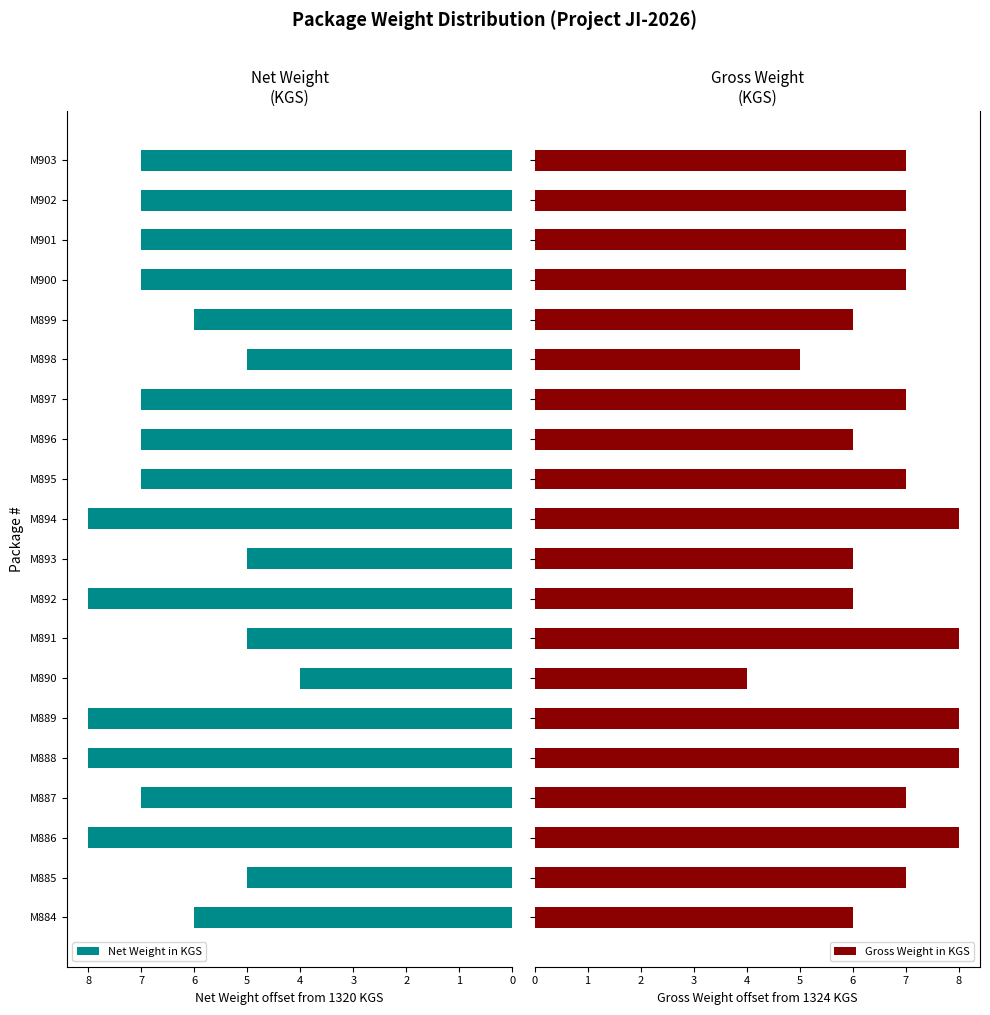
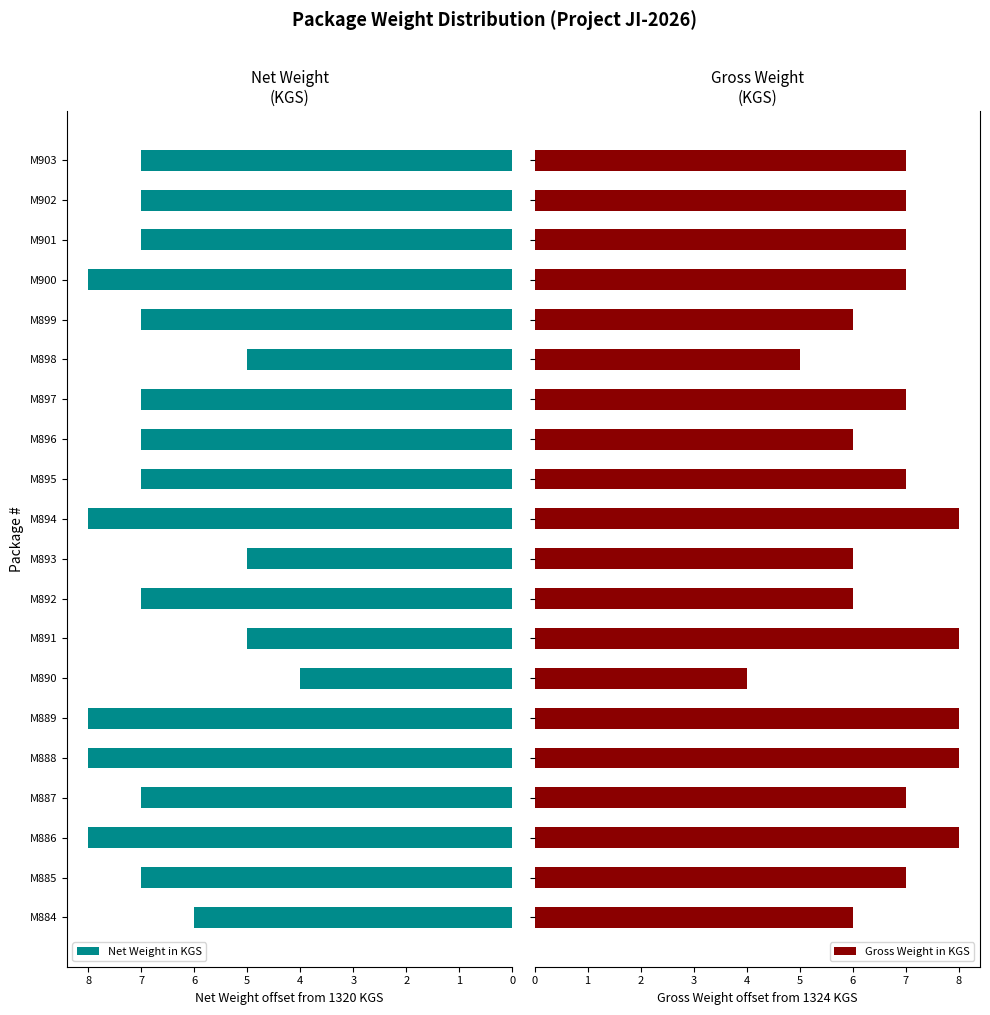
  {
    "Net Weight (KGS)": {
      "M903": 7.0,
      "M902": 7.0,
      "M901": 7.0,
-     "M900": 7.0,
-     "M899": 6.0,
+     "M900": 8.0,
+     "M899": 7.0,
      "M898": 5.0,
      "M897": 7.0,
      "M896": 7.0,
      "M895": 7.0,
      "M894": 8.0,
      "M893": 5.0,
-     "M892": 8.0,
+     "M892": 7.0,
      "M891": 5.0,
      "M890": 4.0,
      "M889": 8.0,
      "M888": 8.0,
      "M887": 7.0,
      "M886": 8.0,
-     "M885": 5.0,
+     "M885": 7.0,
      "M884": 6.0
    }
  }
